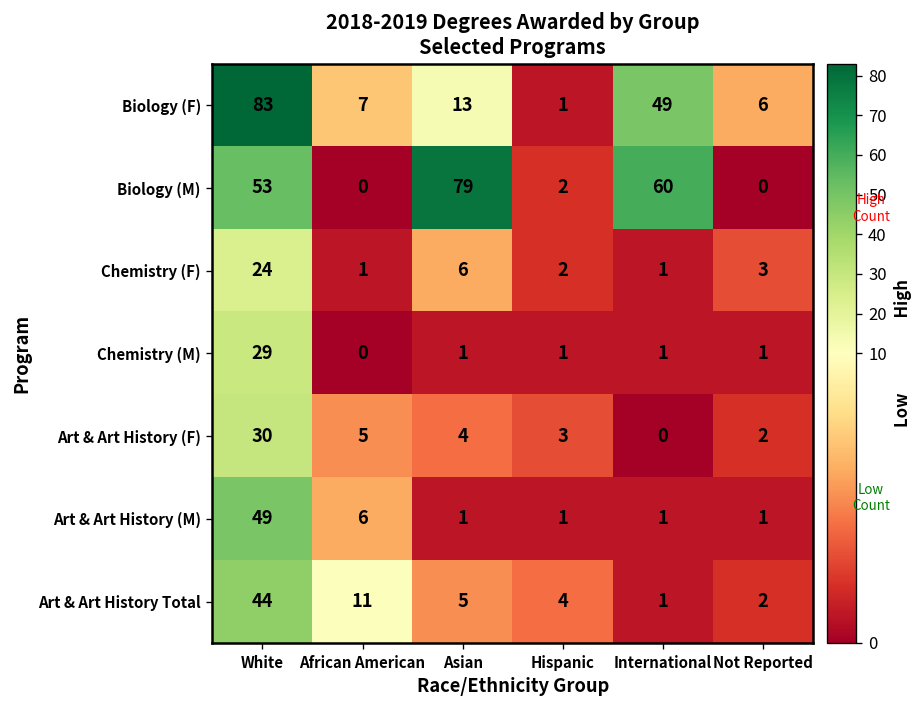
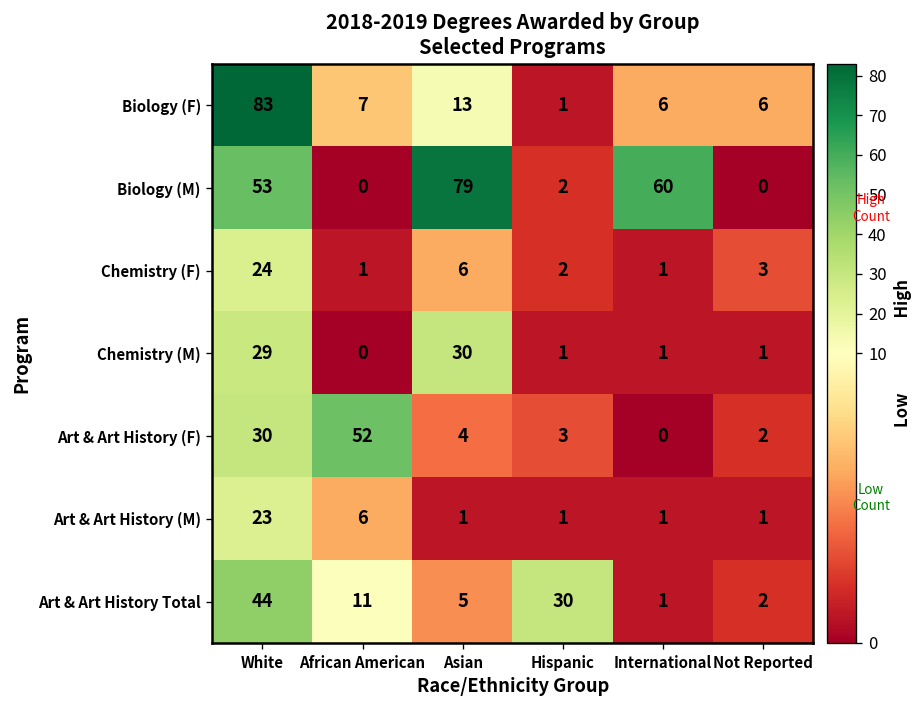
  {
    "Biology (F)": {
      "White": 83,
      "African American": 7,
      "Asian": 13,
      "Hispanic": 1,
-     "International": 49,
+     "International": 6,
      "Not Reported": 6
    },
    "Biology (M)": {
      "White": 53,
      "African American": 0,
      "Asian": 79,
      "Hispanic": 2,
      "International": 60,
      "Not Reported": 0
    },
    "Chemistry (F)": {
      "White": 24,
      "African American": 1,
      "Asian": 6,
      "Hispanic": 2,
      "International": 1,
      "Not Reported": 3
    },
    "Chemistry (M)": {
      "White": 29,
      "African American": 0,
-     "Asian": 1,
+     "Asian": 30,
      "Hispanic": 1,
      "International": 1,
      "Not Reported": 1
    },
    "Art & Art History (F)": {
      "White": 30,
-     "African American": 5,
+     "African American": 52,
      "Asian": 4,
      "Hispanic": 3,
      "International": 0,
      "Not Reported": 2
    },
    "Art & Art History (M)": {
-     "White": 49,
+     "White": 23,
      "African American": 6,
      "Asian": 1,
      "Hispanic": 1,
      "International": 1,
      "Not Reported": 1
    },
    "Art & Art History Total": {
      "White": 44,
      "African American": 11,
      "Asian": 5,
-     "Hispanic": 4,
+     "Hispanic": 30,
      "International": 1,
      "Not Reported": 2
    }
  }
